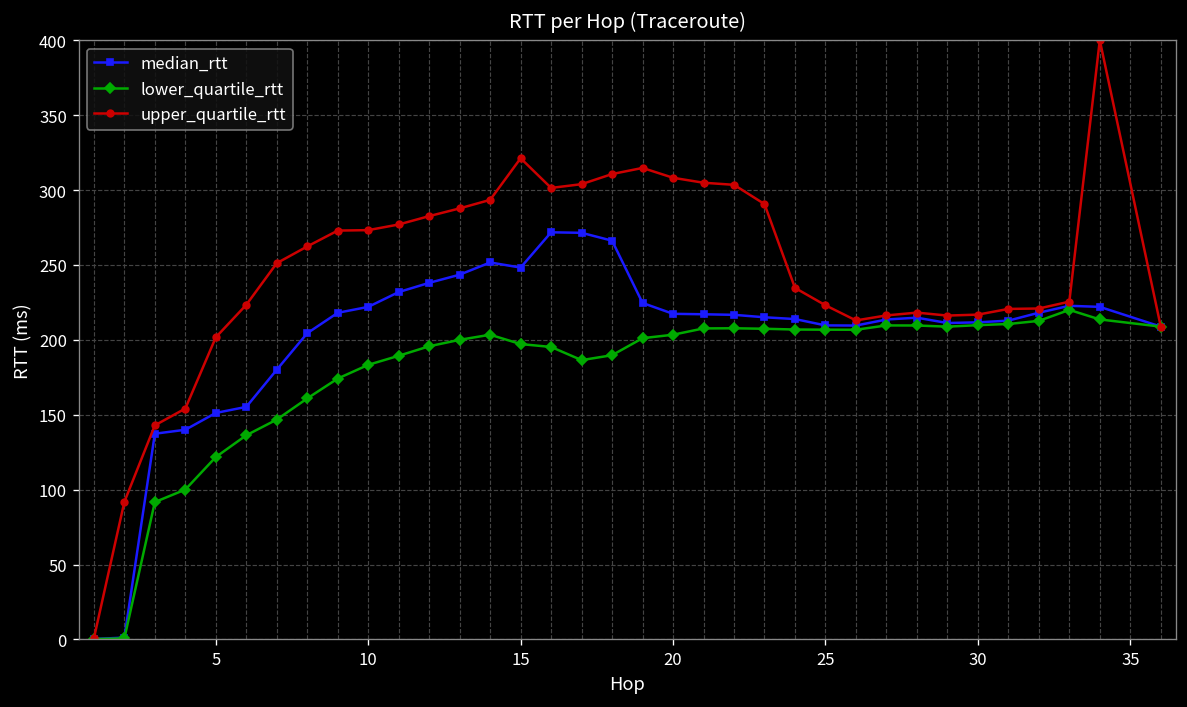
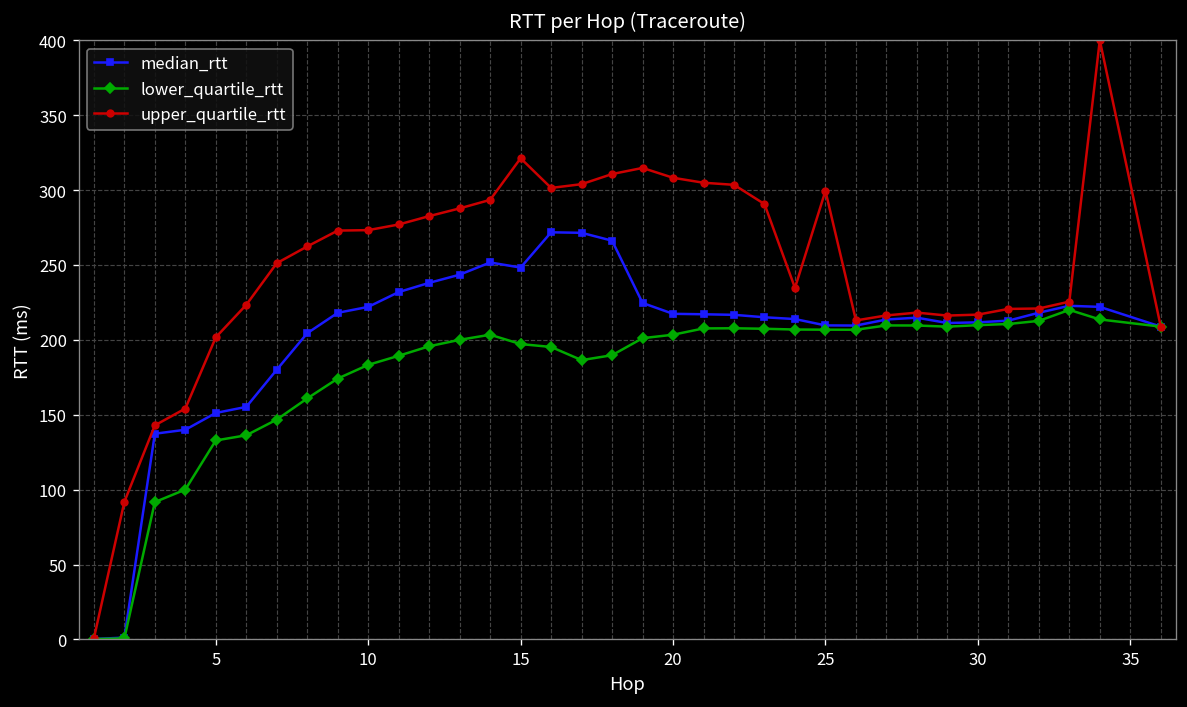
  {
    "median_rtt": {
      "5": 151,
      "10": 222,
      "15": 248,
      "20": 217,
      "25": 210
    },
    "lower_quartile_rtt": {
-     "5": 122,
+     "5": 133,
      "10": 183,
      "15": 197,
      "20": 203,
      "25": 207
    },
    "upper_quartile_rtt": {
      "5": 202,
      "10": 273,
      "15": 321,
      "20": 308,
-     "25": 223,
+     "25": 299,
      "30": 217
    }
  }
